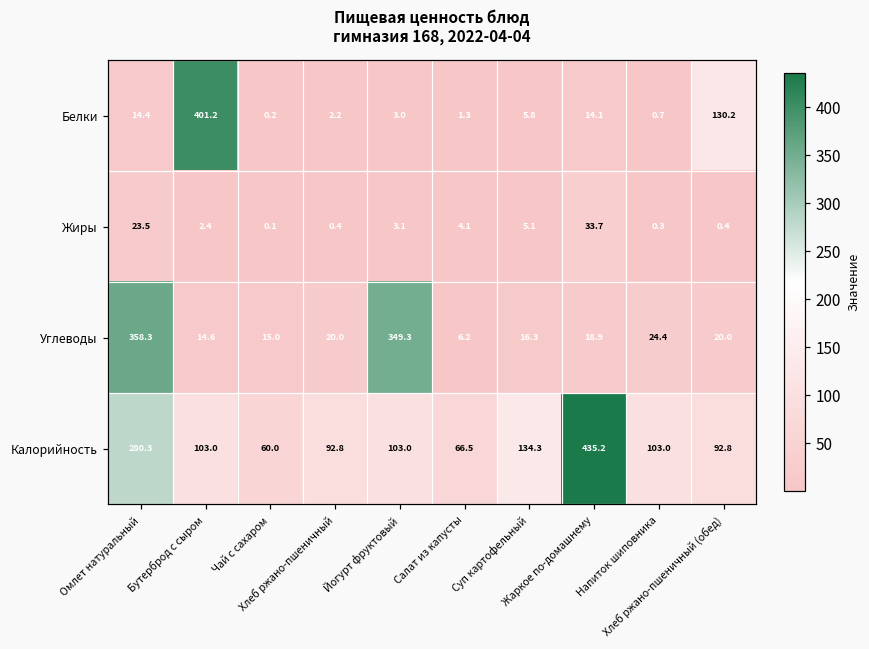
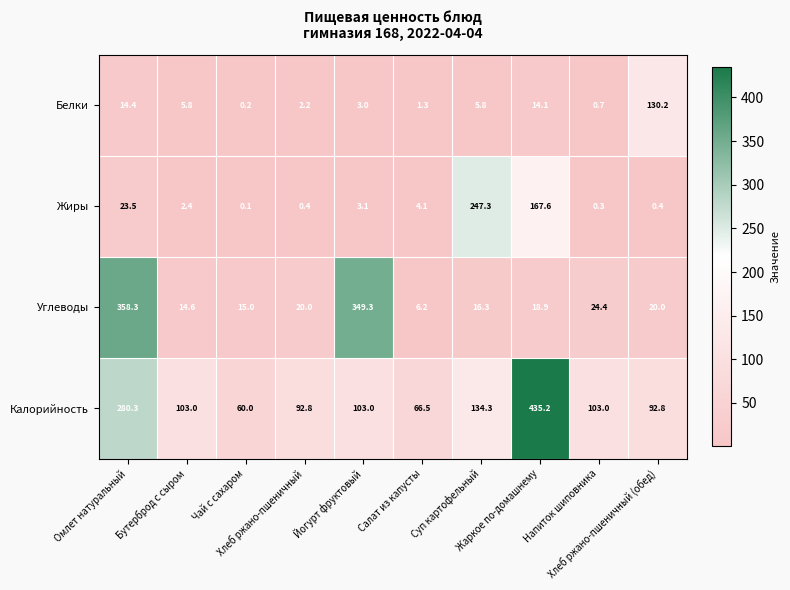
  {
    "Белки": {
      "Омлет натуральный": 14.4,
-     "Бутерброд с сыром": 401.2,
+     "Бутерброд с сыром": 5.8,
      "Чай с сахаром": 0.2,
      "Хлеб ржано-пшеничный": 2.2,
      "Йогурт фруктовый": 3.0,
      "Салат из капусты": 1.3,
      "Суп картофельный": 5.8,
      "Жаркое по-домашнему": 14.1,
      "Напиток шиповника": 0.7,
      "Хлеб ржано-пшеничный (обед)": 130.2
    },
    "Жиры": {
      "Омлет натуральный": 23.5,
      "Бутерброд с сыром": 2.4,
      "Чай с сахаром": 0.1,
      "Хлеб ржано-пшеничный": 0.4,
      "Йогурт фруктовый": 3.1,
      "Салат из капусты": 4.1,
-     "Суп картофельный": 5.1,
-     "Жаркое по-домашнему": 33.7,
+     "Суп картофельный": 247.3,
+     "Жаркое по-домашнему": 167.6,
      "Напиток шиповника": 0.3,
      "Хлеб ржано-пшеничный (обед)": 0.4
    },
    "Углеводы": {
      "Омлет натуральный": 358.3,
      "Бутерброд с сыром": 14.6,
      "Чай с сахаром": 15.0,
      "Хлеб ржано-пшеничный": 20.0,
      "Йогурт фруктовый": 349.3,
      "Салат из капусты": 6.2,
      "Суп картофельный": 16.3,
      "Жаркое по-домашнему": 18.9,
      "Напиток шиповника": 24.4,
      "Хлеб ржано-пшеничный (обед)": 20.0
    },
    "Калорийность": {
      "Омлет натуральный": 280.3,
      "Бутерброд с сыром": 103.0,
      "Чай с сахаром": 60.0,
      "Хлеб ржано-пшеничный": 92.8,
      "Йогурт фруктовый": 103.0,
      "Салат из капусты": 66.5,
      "Суп картофельный": 134.3,
      "Жаркое по-домашнему": 435.2,
      "Напиток шиповника": 103.0,
      "Хлеб ржано-пшеничный (обед)": 92.8
    }
  }
